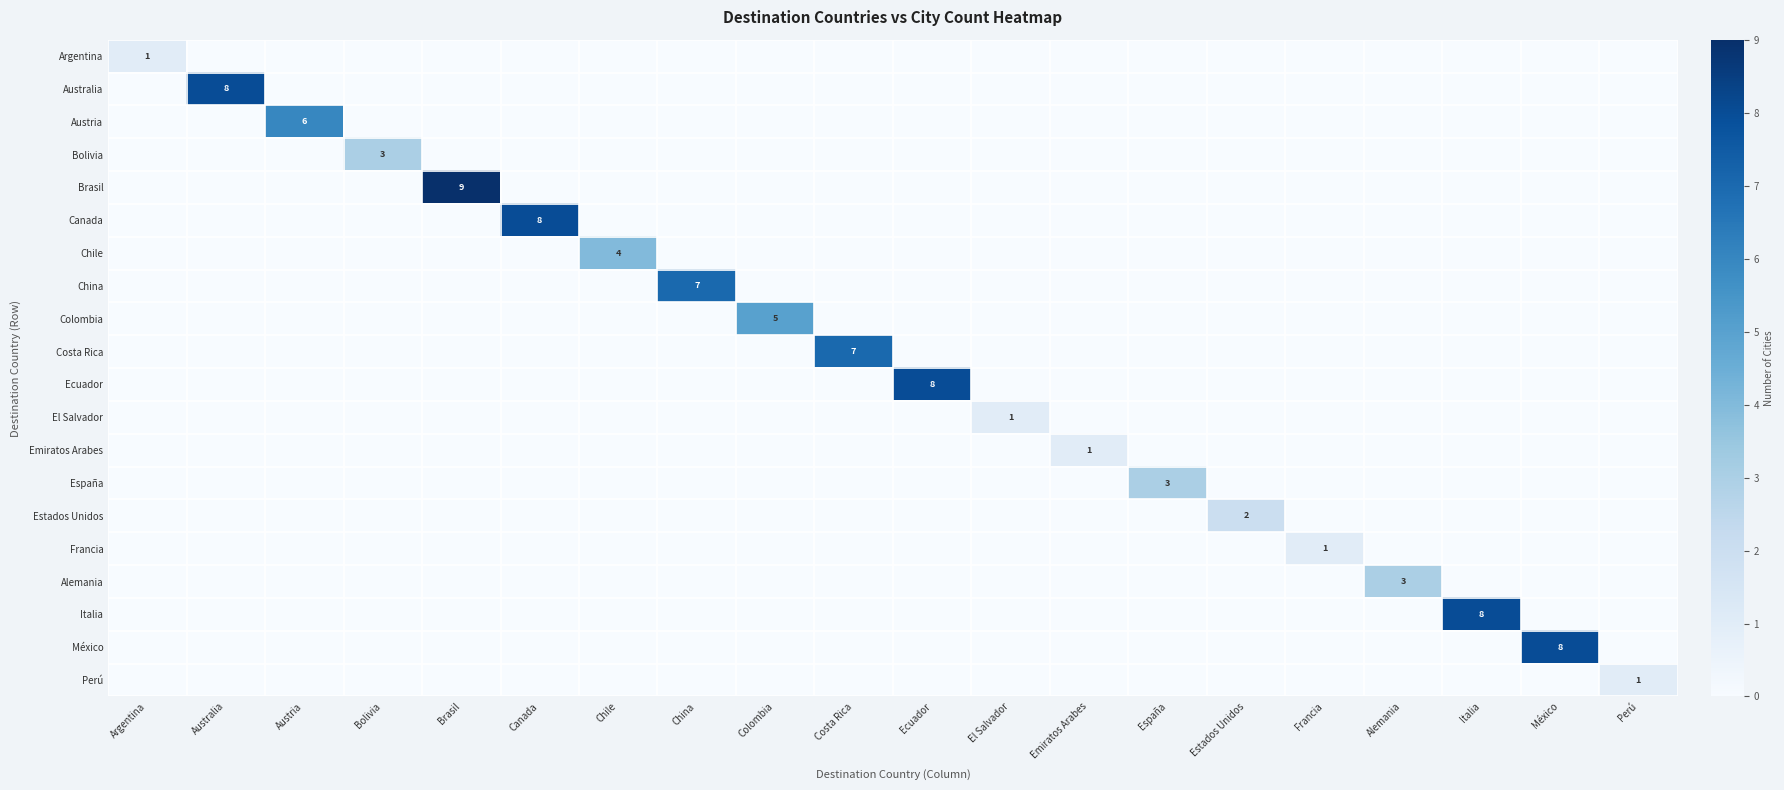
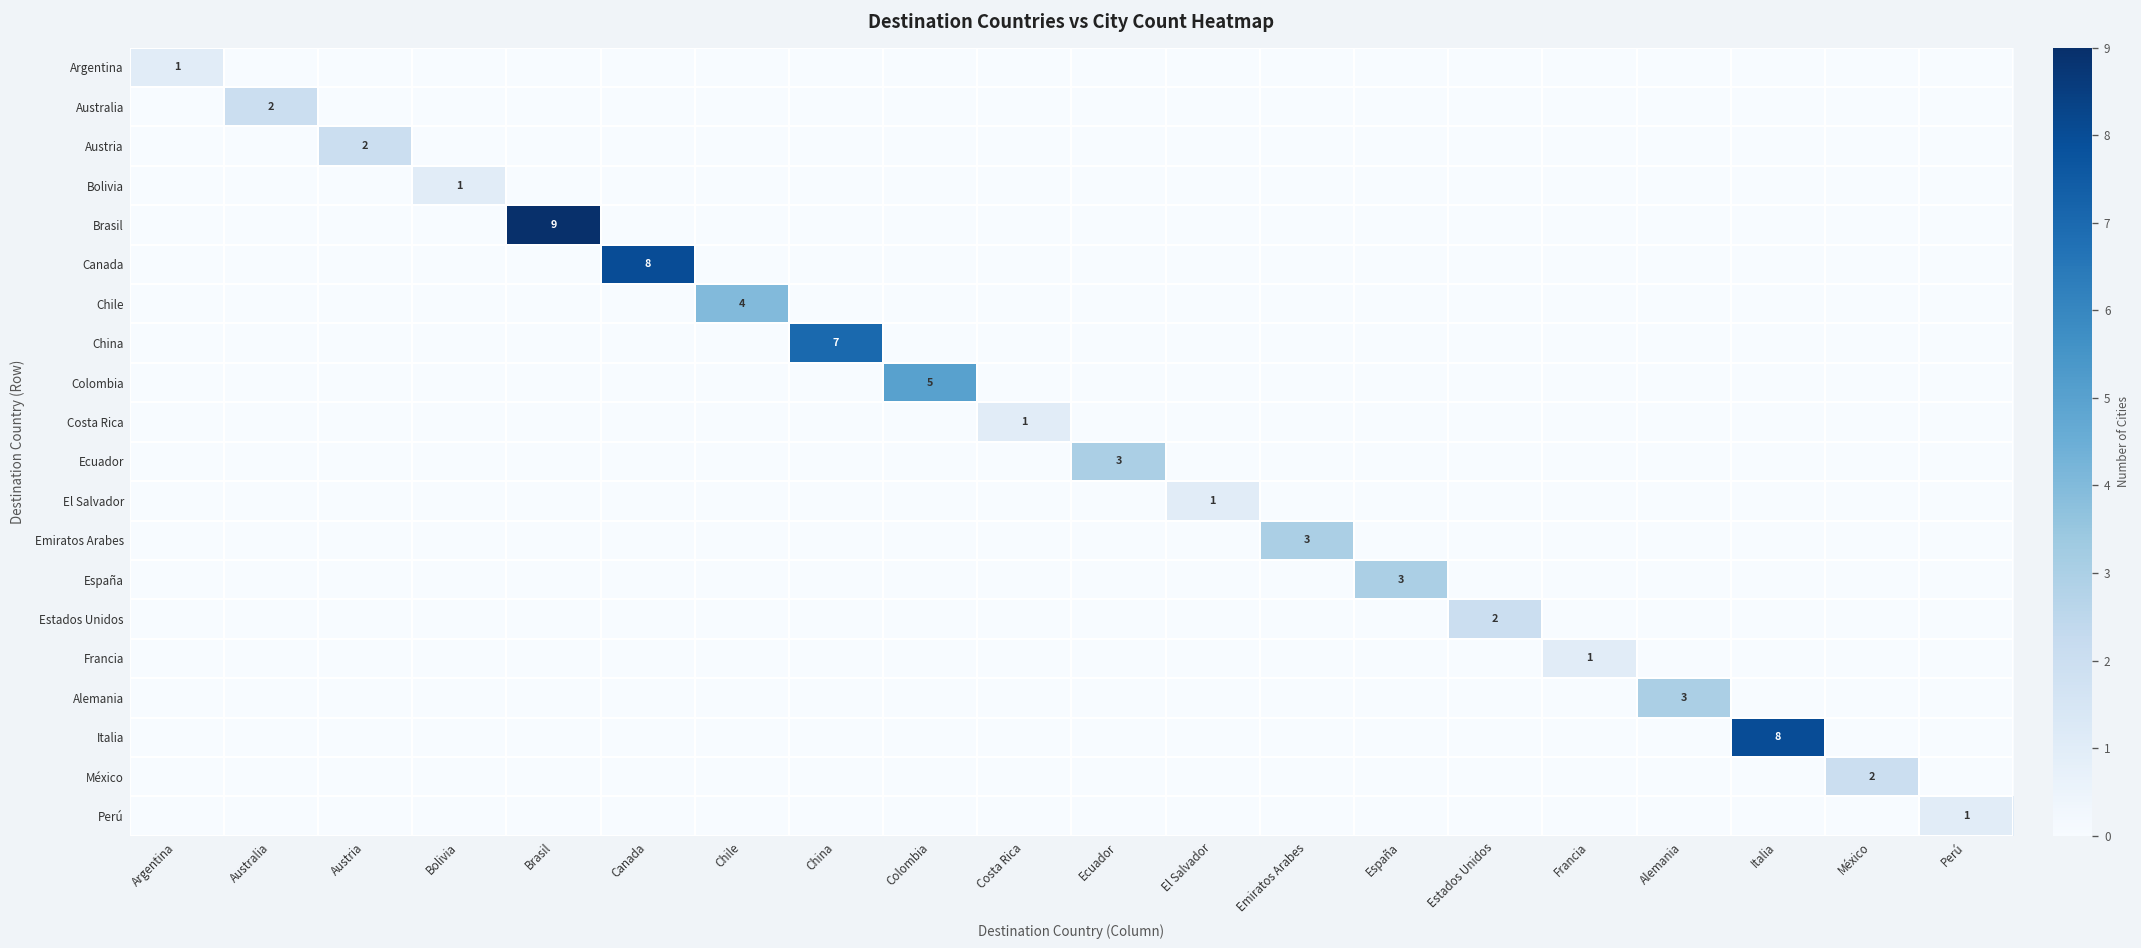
  {
    "Argentina": {
      "Argentina": 1
    },
    "Australia": {
-     "Australia": 8
+     "Australia": 2
    },
    "Austria": {
-     "Austria": 6
+     "Austria": 2
    },
    "Bolivia": {
-     "Bolivia": 3
+     "Bolivia": 1
    },
    "Brasil": {
      "Brasil": 9
    },
    "Canada": {
      "Canada": 8
    },
    "Chile": {
      "Chile": 4
    },
    "China": {
      "China": 7
    },
    "Colombia": {
      "Colombia": 5
    },
    "Costa Rica": {
-     "Costa Rica": 7
+     "Costa Rica": 1
    },
    "Ecuador": {
-     "Ecuador": 8
+     "Ecuador": 3
    },
    "El Salvador": {
      "El Salvador": 1
    },
    "Emiratos Arabes": {
-     "Emiratos Arabes": 1
+     "Emiratos Arabes": 3
    },
    "España": {
      "España": 3
    },
    "Estados Unidos": {
      "Estados Unidos": 2
    },
    "Francia": {
      "Francia": 1
    },
    "Alemania": {
      "Alemania": 3
    },
    "Italia": {
      "Italia": 8
    },
    "México": {
-     "México": 8
+     "México": 2
    },
    "Perú": {
      "Perú": 1
    }
  }
